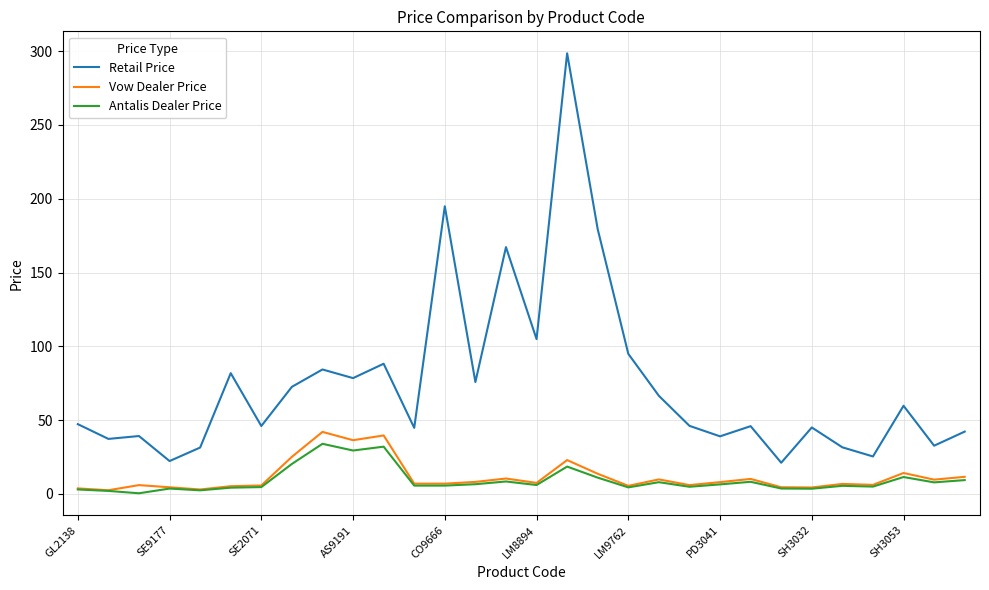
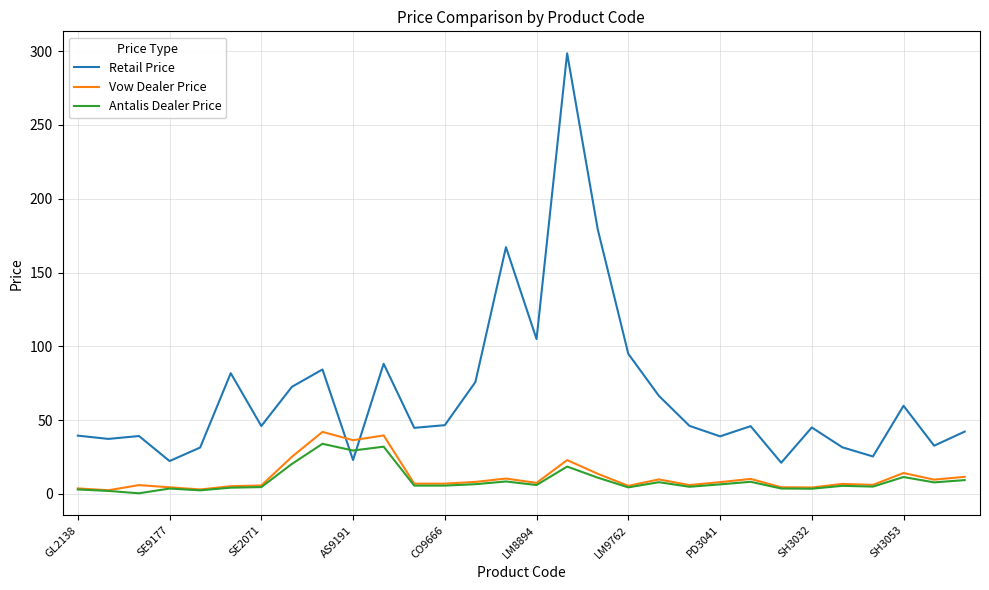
  {
    "Retail Price": {
-     "GL2138": 47,
+     "GL2138": 39,
      "SE9177": 22,
      "SE2071": 46,
-     "AS9191": 78,
-     "CO9666": 195,
+     "AS9191": 23,
+     "CO9666": 47,
      "LM8894": 105,
      "LM9762": 95,
      "PD3041": 39,
      "SH3032": 45,
      "SH3053": 60
    },
    "Vow Dealer Price": {
      "AS9191": 36,
      "SH3053": 14
    },
    "Antalis Dealer Price": {
      "AS9191": 29,
      "SH3053": 11
    }
  }
